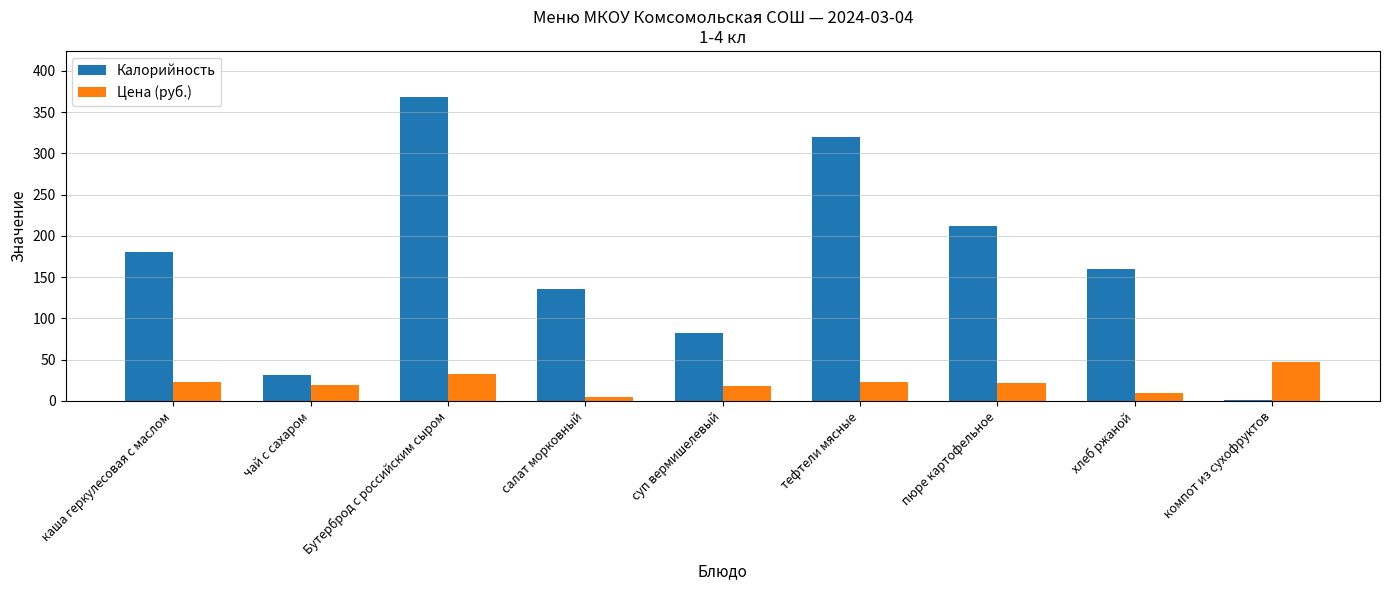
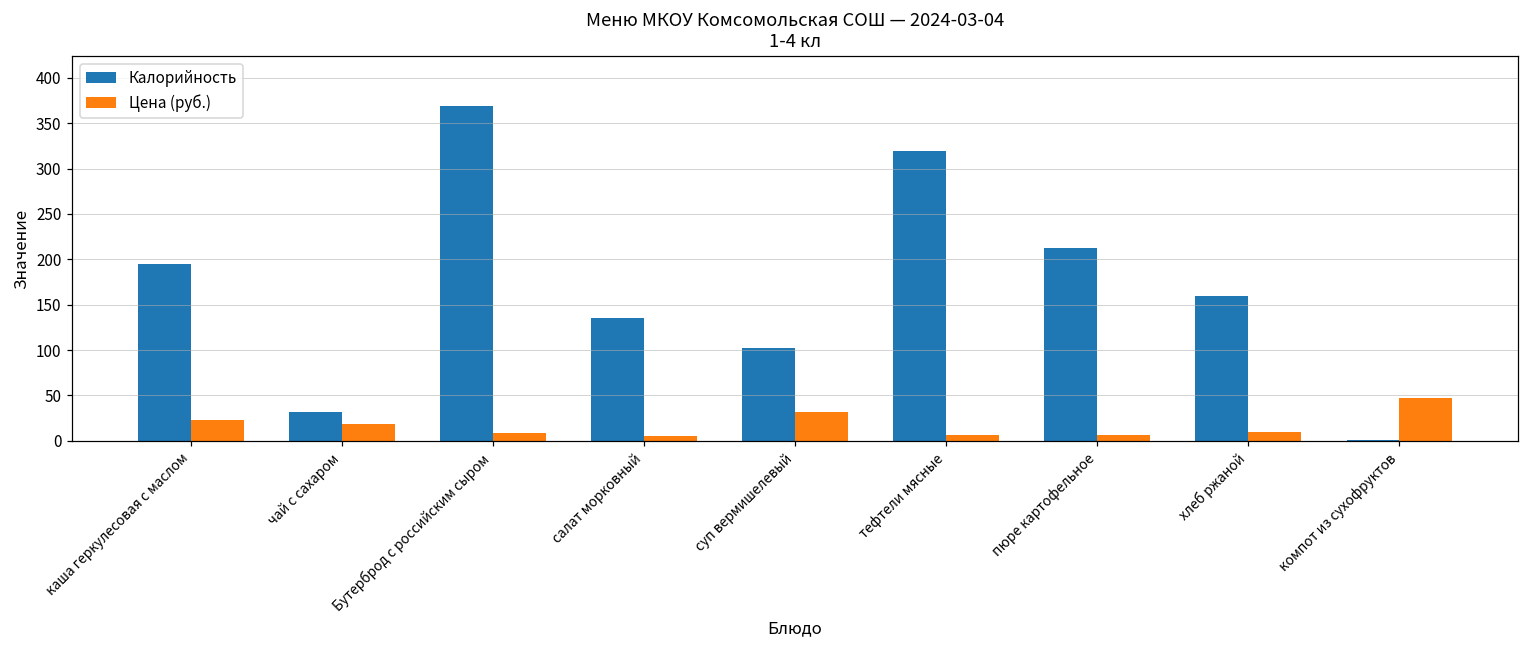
  {
    "Калорийность": {
-     "каша геркулесовая с маслом": 180,
+     "каша геркулесовая с маслом": 190,
      "чай с сахаром": 30,
      "Бутерброд с российским сыром": 370,
      "салат морковный": 140,
-     "суп вермишелевый": 80,
+     "суп вермишелевый": 100,
      "тефтели мясные": 320,
      "пюре картофельное": 210,
      "хлеб ржаной": 160
    },
    "Цена (руб.)": {
      "каша геркулесовая с маслом": 20,
      "чай с сахаром": 20,
-     "Бутерброд с российским сыром": 30,
+     "Бутерброд с российским сыром": 10,
      "салат морковный": 10,
-     "суп вермишелевый": 20,
-     "тефтели мясные": 20,
-     "пюре картофельное": 20,
+     "суп вермишелевый": 30,
+     "тефтели мясные": 10,
+     "пюре картофельное": 10,
      "хлеб ржаной": 10,
      "компот из сухофруктов": 50
    }
  }
